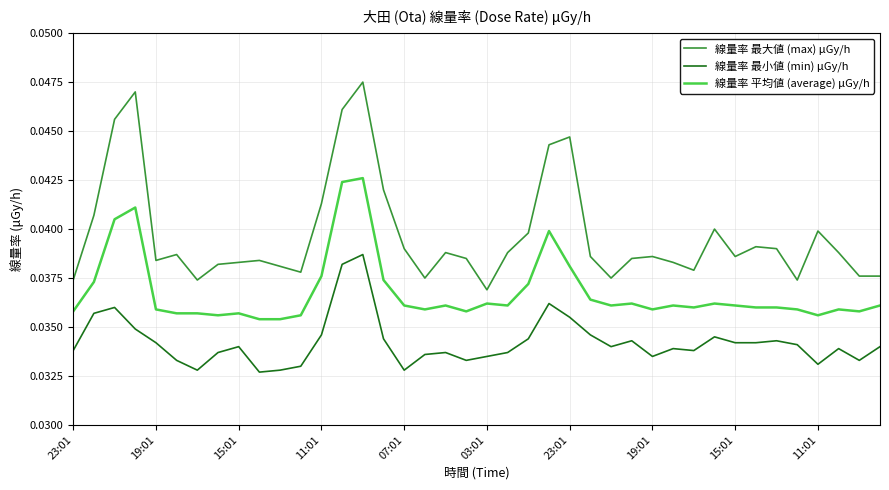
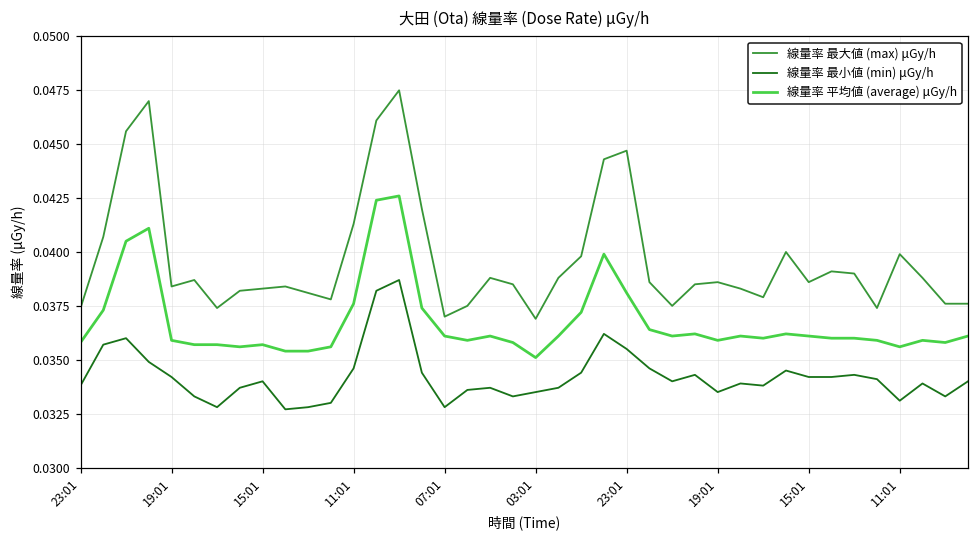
  {
    "線量率 最大値 (max) μGy/h": {
-     "07:01": 0.039,
+     "07:01": 0.037,
      "03:01": 0.037
    },
    "線量率 最小値 (min) μGy/h": {
      "07:01": 0.0328,
      "03:01": 0.0335
    },
    "線量率 平均値 (average) μGy/h": {
      "07:01": 0.0361,
-     "03:01": 0.0362
+     "03:01": 0.0351
    }
  }
